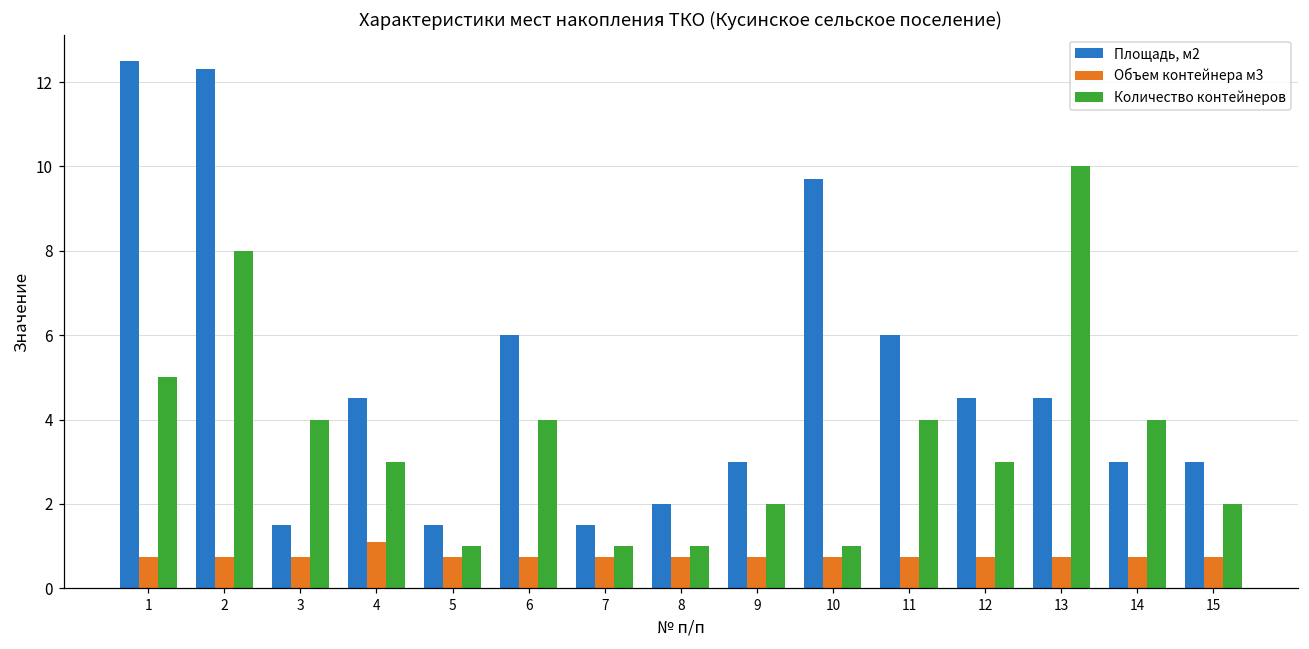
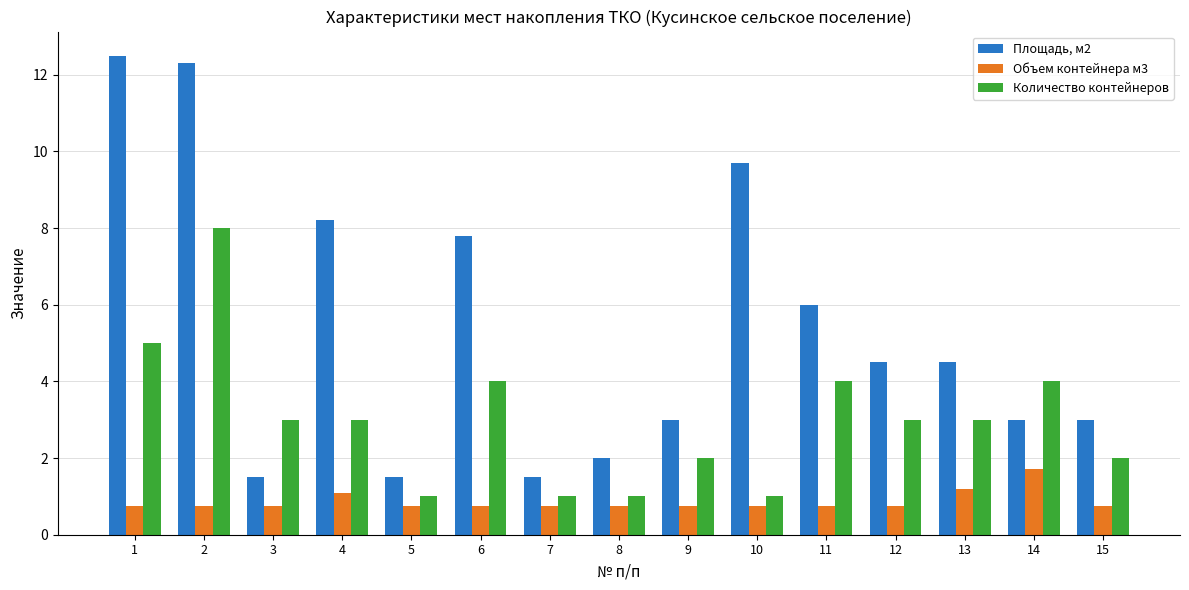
  {
    "Площадь, м2": {
      "1": 12.5,
      "2": 12.3,
      "3": 1.5,
-     "4": 4.5,
+     "4": 8.2,
      "5": 1.5,
-     "6": 6.0,
+     "6": 7.8,
      "7": 1.5,
      "8": 2.0,
      "9": 3.0,
      "10": 9.7,
      "11": 6.0,
      "12": 4.5,
      "13": 4.5,
      "14": 3.0,
      "15": 3.0
    },
    "Объем контейнера м3": {
      "1": 0.8,
      "2": 0.8,
      "3": 0.8,
      "4": 1.1,
      "5": 0.8,
      "6": 0.8,
      "7": 0.8,
      "8": 0.8,
      "9": 0.8,
      "10": 0.8,
      "11": 0.8,
      "12": 0.8,
-     "13": 0.8,
-     "14": 0.8,
+     "13": 1.2,
+     "14": 1.7,
      "15": 0.8
    },
    "Количество контейнеров": {
      "1": 5,
      "2": 8,
-     "3": 4,
+     "3": 3,
      "4": 3,
      "5": 1,
      "6": 4,
      "7": 1,
      "8": 1,
      "9": 2,
      "10": 1,
      "11": 4,
      "12": 3,
-     "13": 10,
+     "13": 3,
      "14": 4,
      "15": 2
    }
  }
